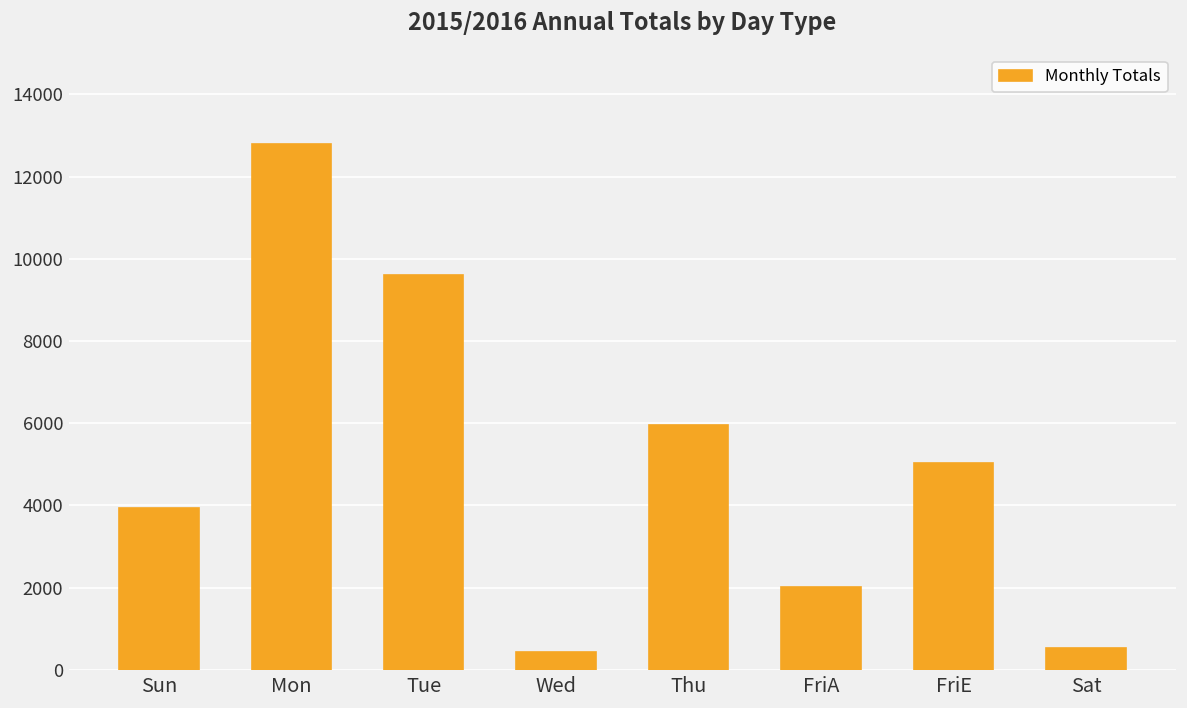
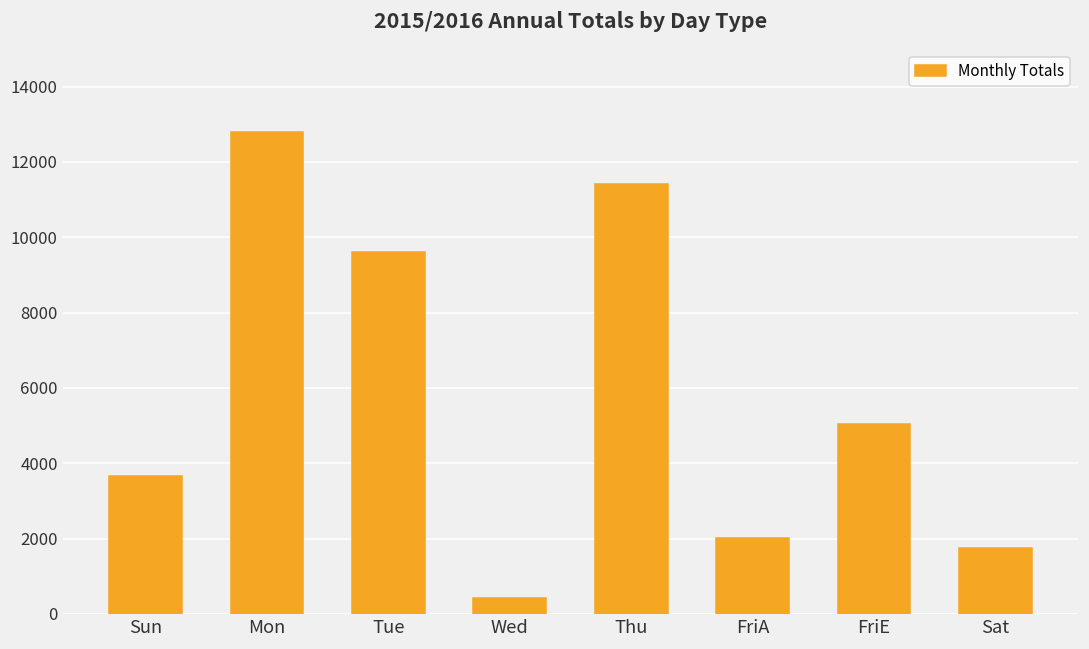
  {
-   "Sun": 3900,
+   "Sun": 3700,
    "Mon": 12800,
    "Tue": 9600,
    "Wed": 400,
-   "Thu": 6000,
+   "Thu": 11400,
    "FriA": 2000,
    "FriE": 5000,
-   "Sat": 500
+   "Sat": 1700
  }
